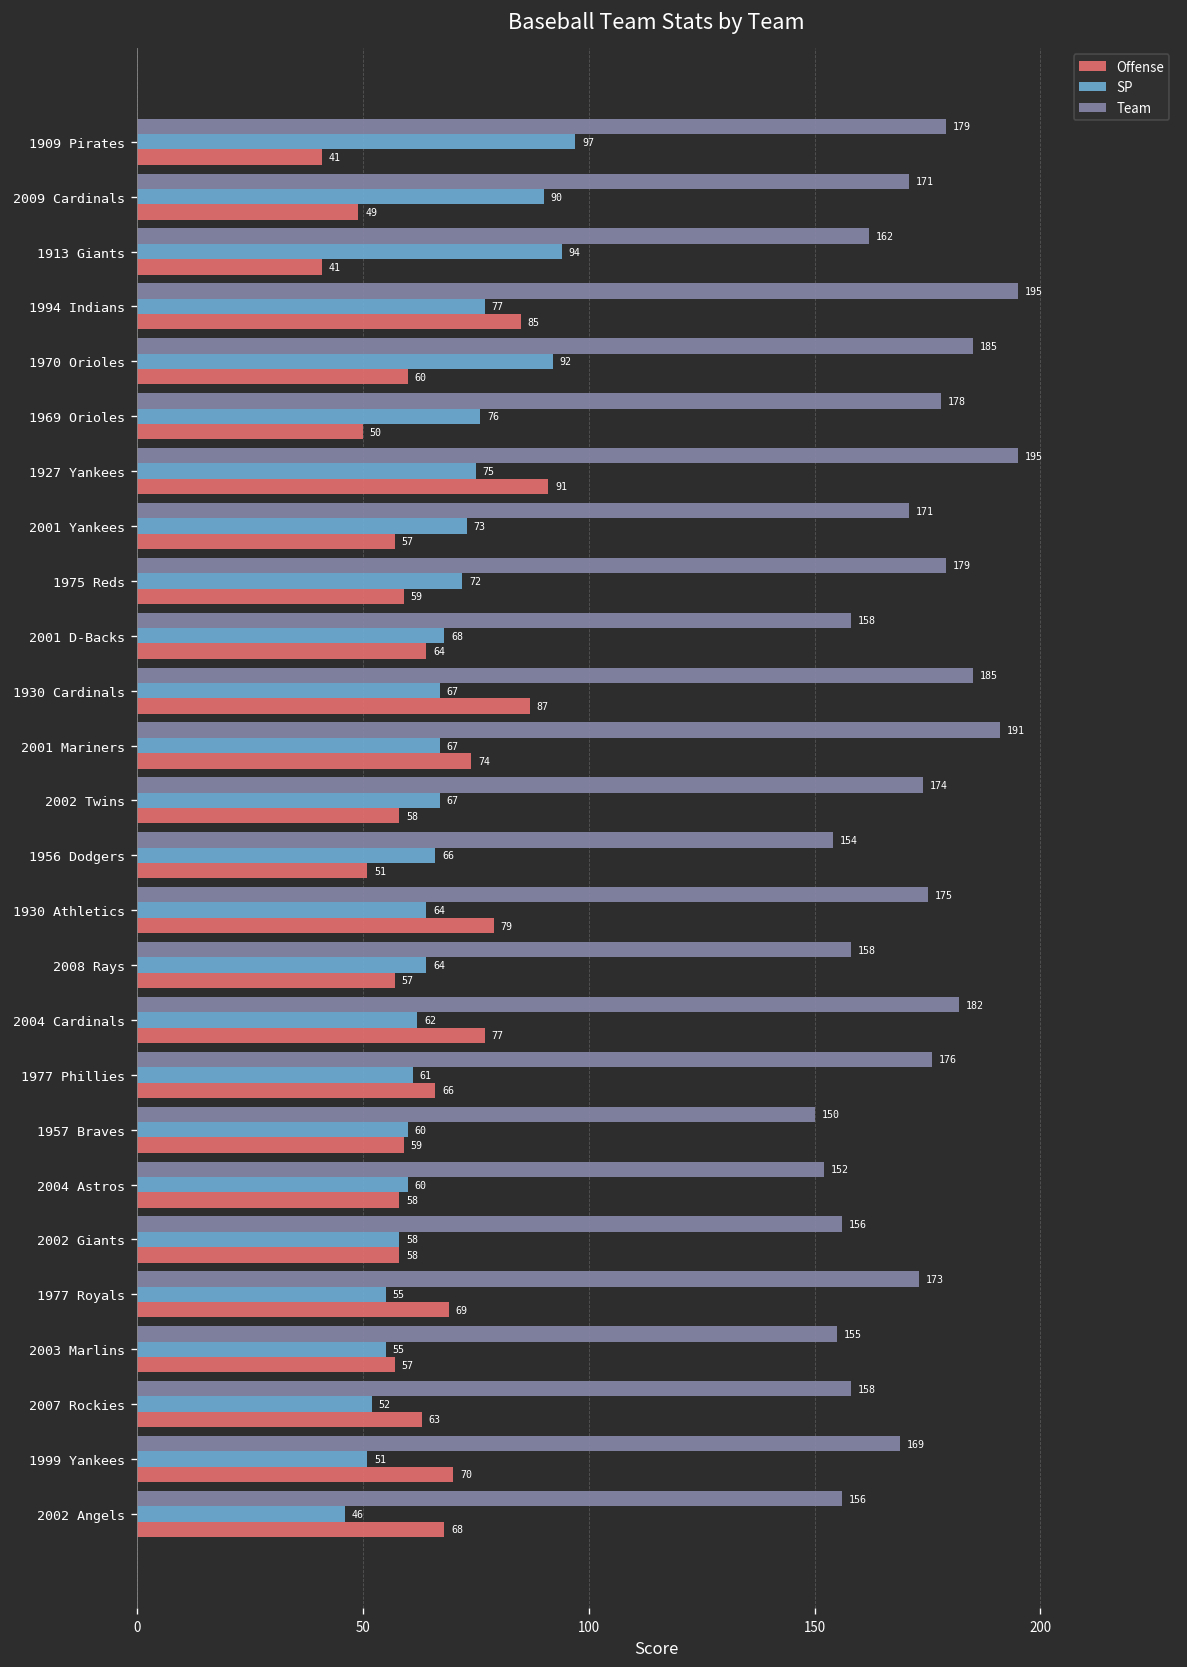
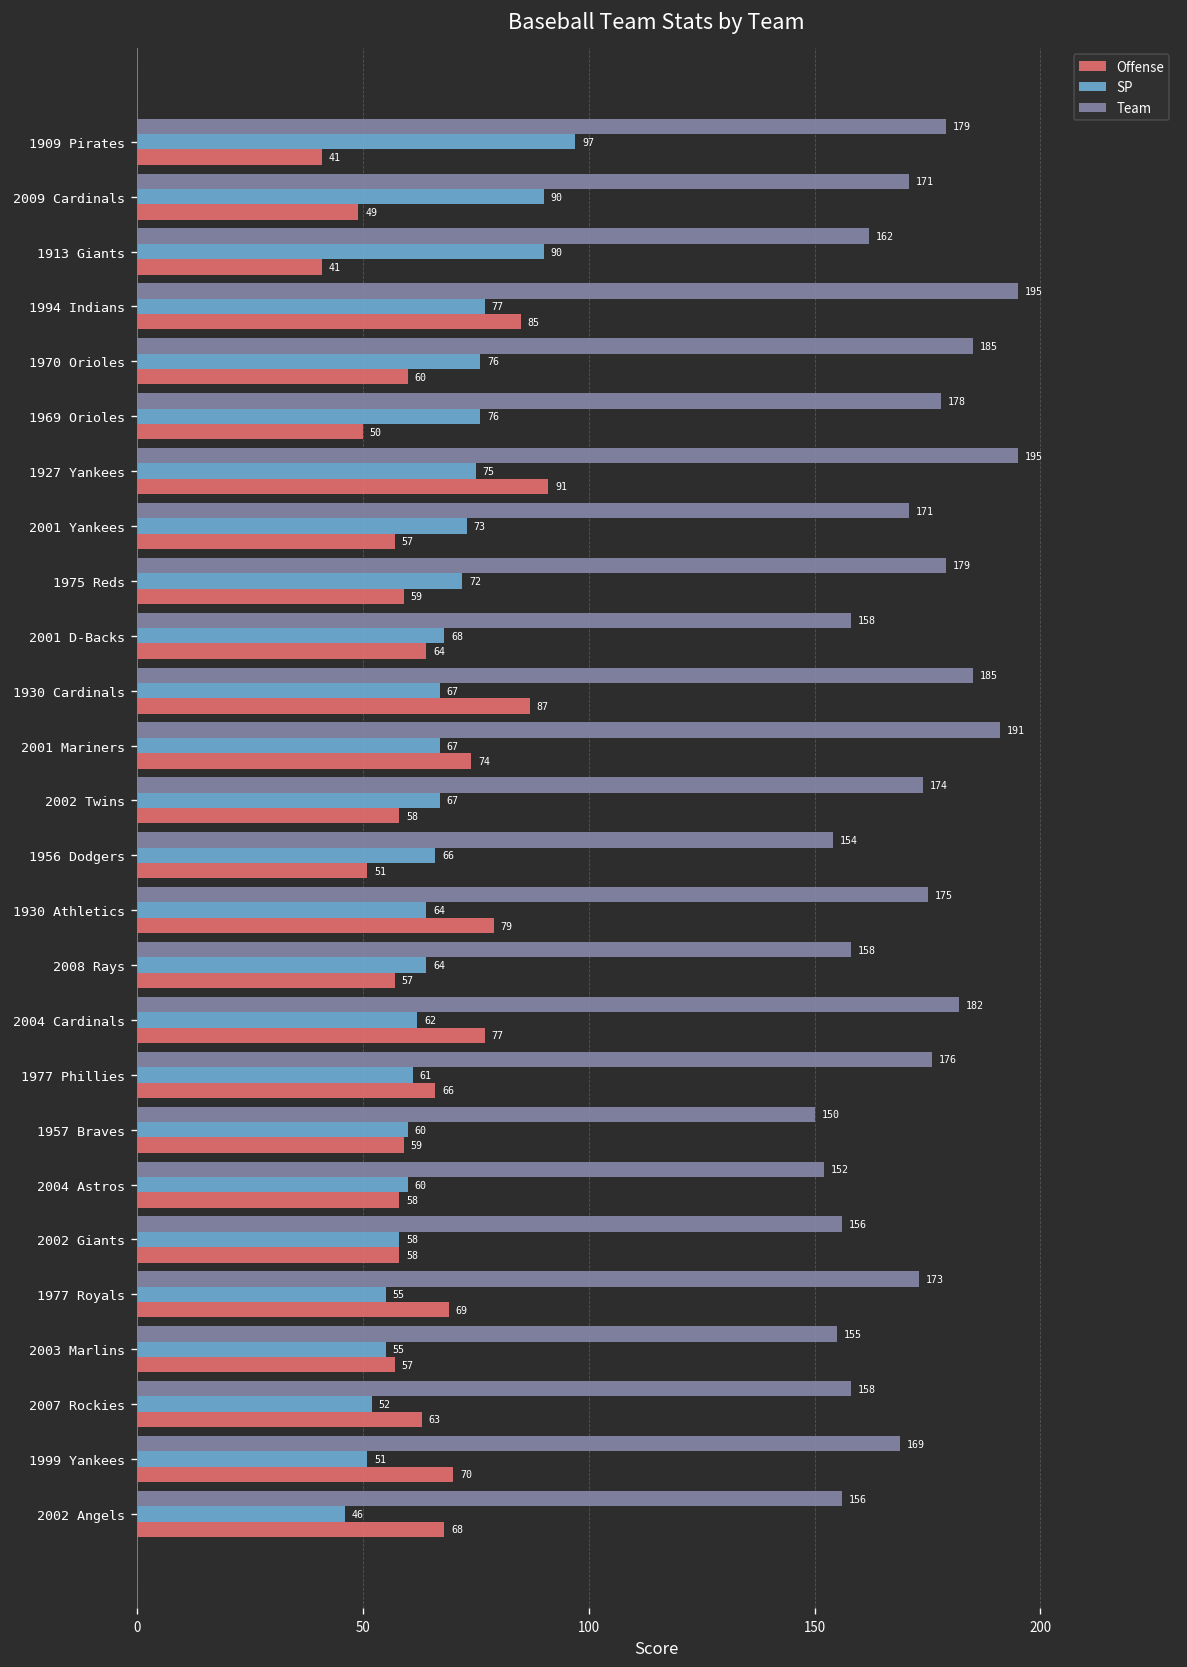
  {
    "Offense": {
      "1909 Pirates": 41,
      "2009 Cardinals": 49,
      "1913 Giants": 41,
      "1994 Indians": 85,
      "1970 Orioles": 60,
      "1969 Orioles": 50,
      "1927 Yankees": 91,
      "2001 Yankees": 57,
      "1975 Reds": 59,
      "2001 D-Backs": 64,
      "1930 Cardinals": 87,
      "2001 Mariners": 74,
      "2002 Twins": 58,
      "1956 Dodgers": 51,
      "1930 Athletics": 79,
      "2008 Rays": 57,
      "2004 Cardinals": 77,
      "1977 Phillies": 66,
      "1957 Braves": 59,
      "2004 Astros": 58,
      "2002 Giants": 58,
      "1977 Royals": 69,
      "2003 Marlins": 57,
      "2007 Rockies": 63,
      "1999 Yankees": 70,
      "2002 Angels": 68
    },
    "SP": {
      "1909 Pirates": 97,
      "2009 Cardinals": 90,
-     "1913 Giants": 94,
+     "1913 Giants": 90,
      "1994 Indians": 77,
-     "1970 Orioles": 92,
+     "1970 Orioles": 76,
      "1969 Orioles": 76,
      "1927 Yankees": 75,
      "2001 Yankees": 73,
      "1975 Reds": 72,
      "2001 D-Backs": 68,
      "1930 Cardinals": 67,
      "2001 Mariners": 67,
      "2002 Twins": 67,
      "1956 Dodgers": 66,
      "1930 Athletics": 64,
      "2008 Rays": 64,
      "2004 Cardinals": 62,
      "1977 Phillies": 61,
      "1957 Braves": 60,
      "2004 Astros": 60,
      "2002 Giants": 58,
      "1977 Royals": 55,
      "2003 Marlins": 55,
      "2007 Rockies": 52,
      "1999 Yankees": 51,
      "2002 Angels": 46
    },
    "Team": {
      "1909 Pirates": 179,
      "2009 Cardinals": 171,
      "1913 Giants": 162,
      "1994 Indians": 195,
      "1970 Orioles": 185,
      "1969 Orioles": 178,
      "1927 Yankees": 195,
      "2001 Yankees": 171,
      "1975 Reds": 179,
      "2001 D-Backs": 158,
      "1930 Cardinals": 185,
      "2001 Mariners": 191,
      "2002 Twins": 174,
      "1956 Dodgers": 154,
      "1930 Athletics": 175,
      "2008 Rays": 158,
      "2004 Cardinals": 182,
      "1977 Phillies": 176,
      "1957 Braves": 150,
      "2004 Astros": 152,
      "2002 Giants": 156,
      "1977 Royals": 173,
      "2003 Marlins": 155,
      "2007 Rockies": 158,
      "1999 Yankees": 169,
      "2002 Angels": 156
    }
  }
